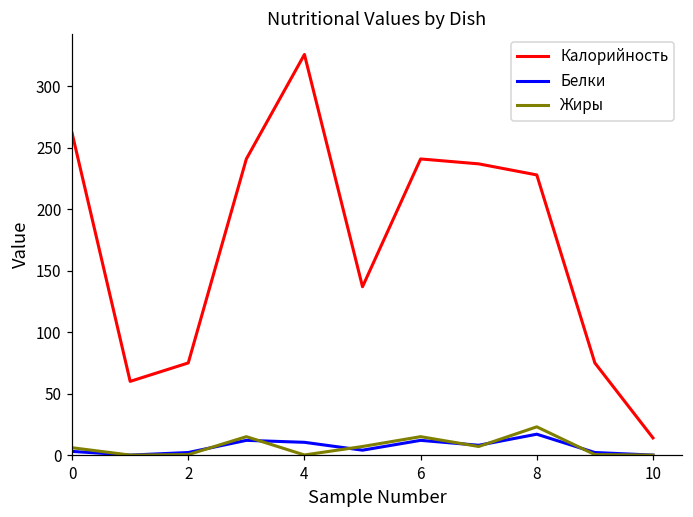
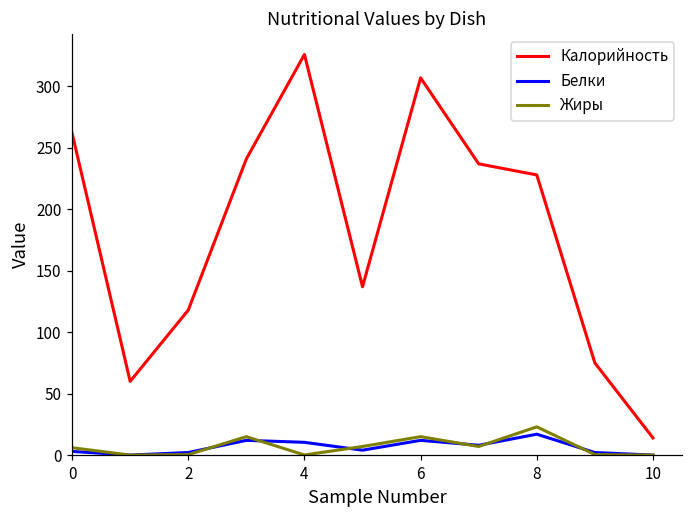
  {
    "Калорийность": {
      "0": 262,
-     "2": 75,
+     "2": 118,
      "4": 326,
-     "6": 241,
+     "6": 307,
      "8": 228,
      "10": 14
    },
    "Белки": {
      "0": 3,
      "4": 10,
      "6": 12,
      "8": 17
    },
    "Жиры": {
      "0": 6,
      "4": 0,
      "6": 15,
      "8": 23
    }
  }
